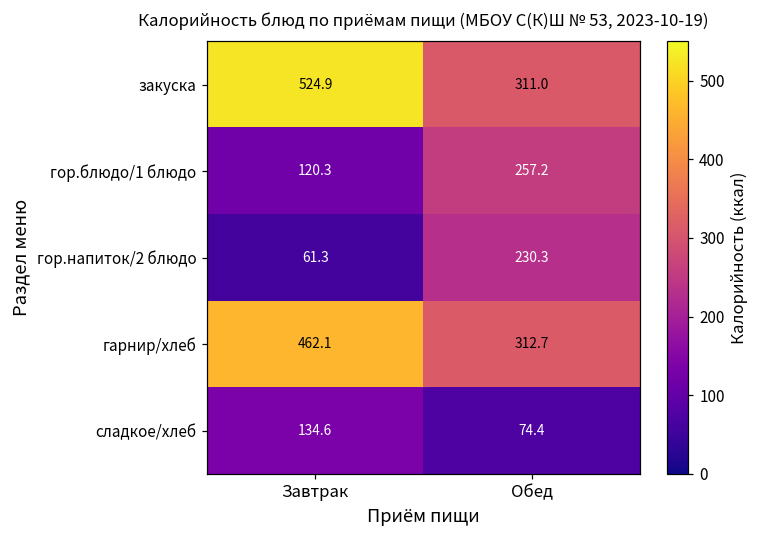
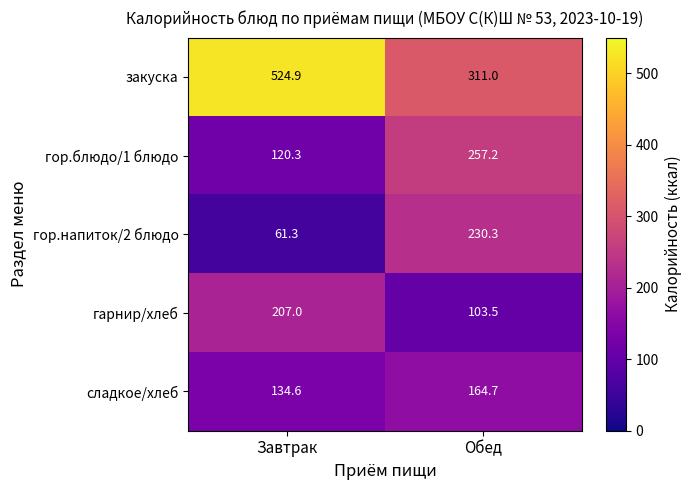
  {
    "закуска": {
      "Завтрак": 524.9,
      "Обед": 311.0
    },
    "гор.блюдо/1 блюдо": {
      "Завтрак": 120.3,
      "Обед": 257.2
    },
    "гор.напиток/2 блюдо": {
      "Завтрак": 61.3,
      "Обед": 230.3
    },
    "гарнир/хлеб": {
-     "Завтрак": 462.1,
-     "Обед": 312.7
+     "Завтрак": 207.0,
+     "Обед": 103.5
    },
    "сладкое/хлеб": {
      "Завтрак": 134.6,
-     "Обед": 74.4
+     "Обед": 164.7
    }
  }
